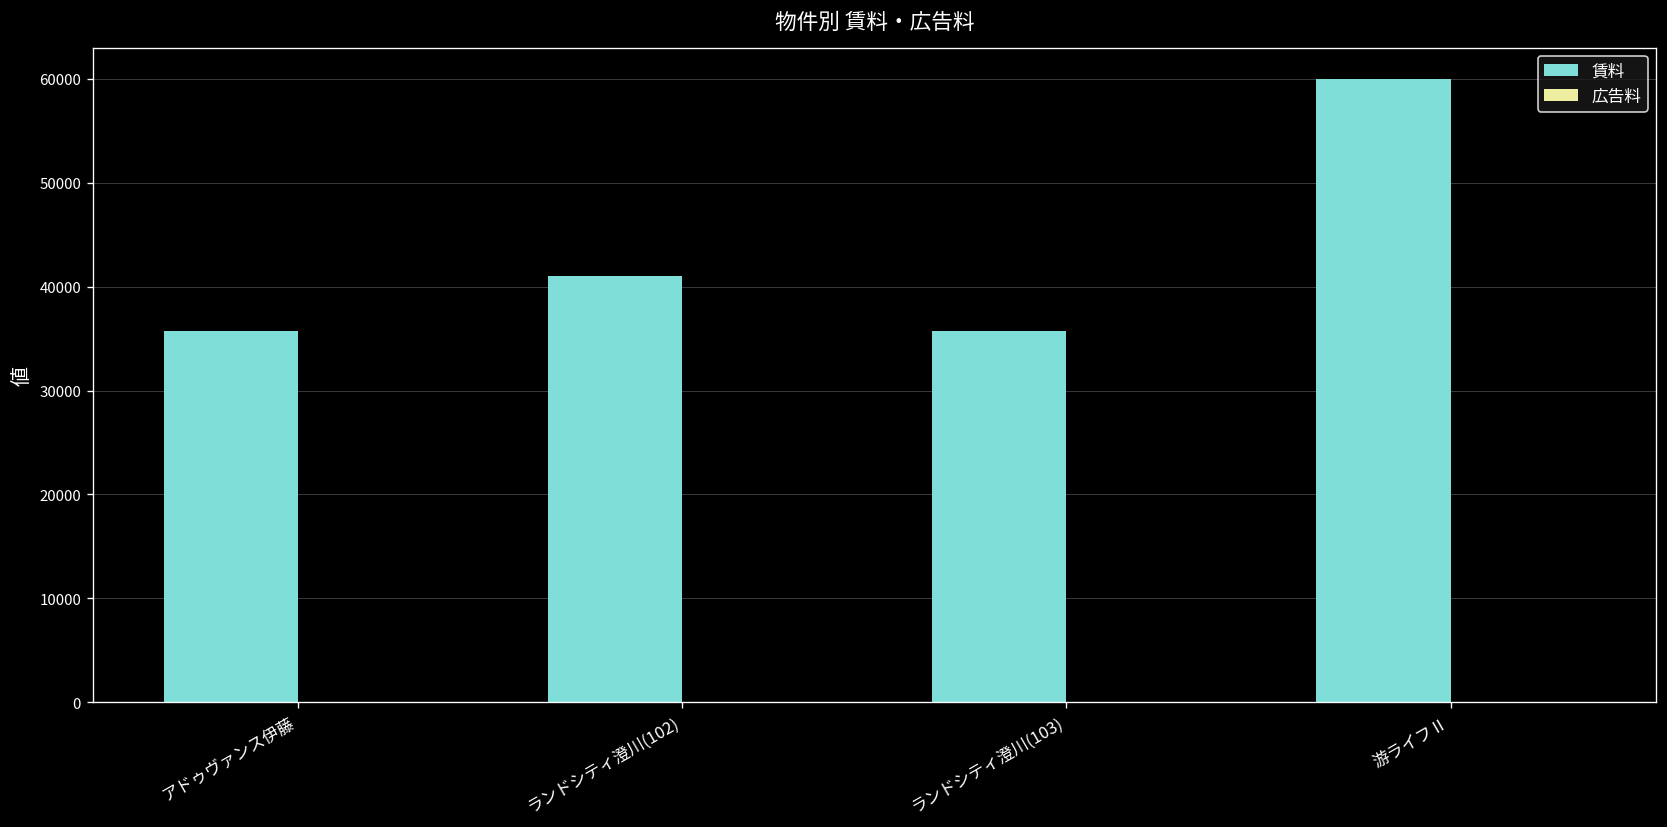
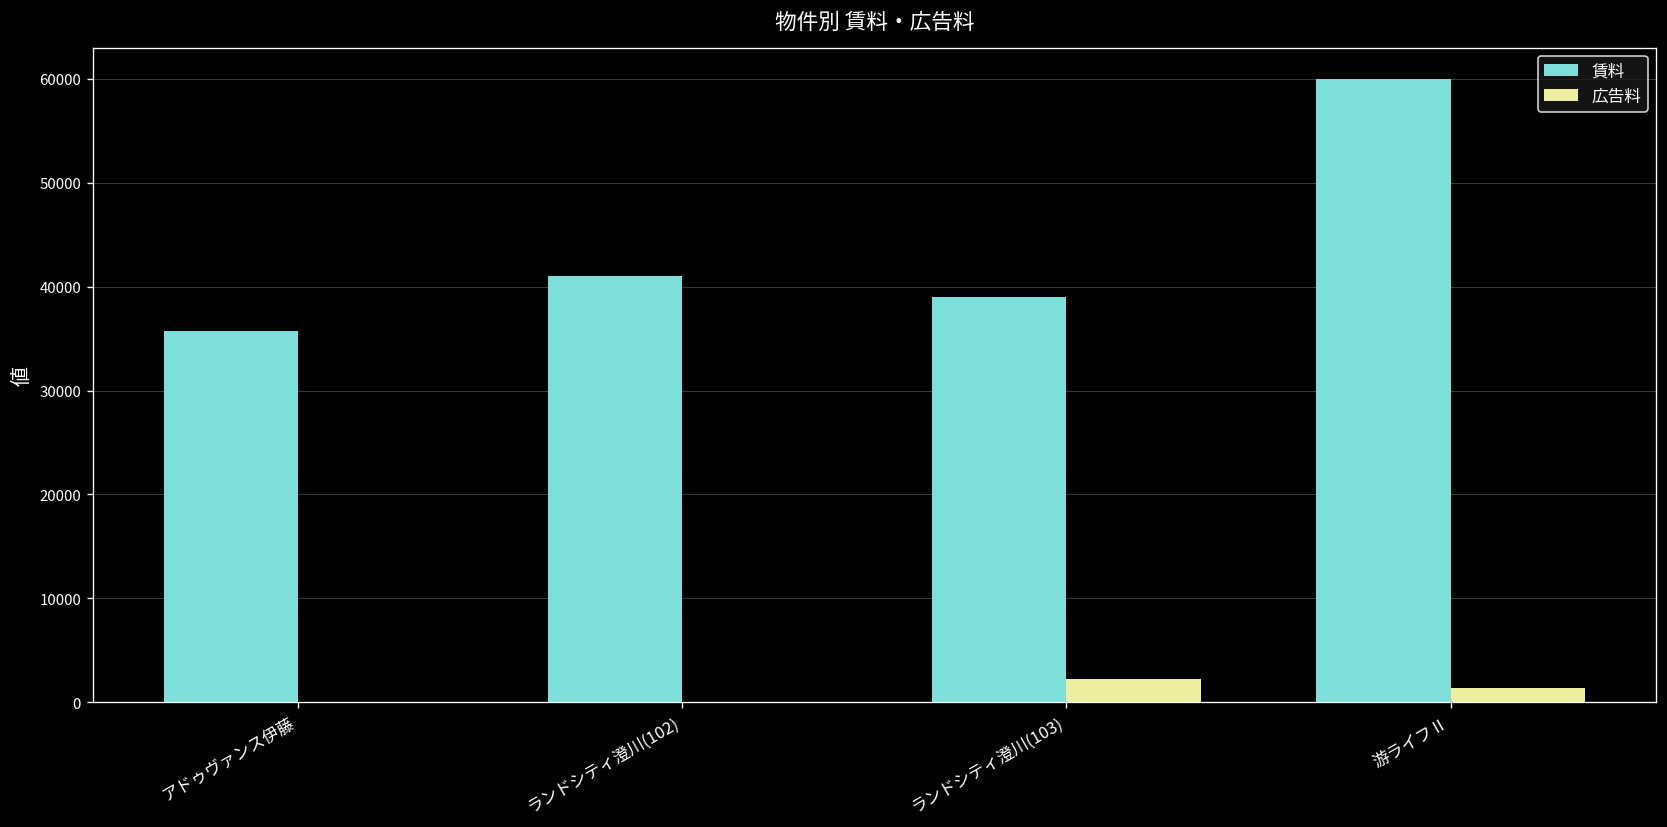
  {
    "賃料": {
      "アドゥヴァンス伊藤": 36000,
      "ランドシティ澄川(102)": 41000,
-     "ランドシティ澄川(103)": 36000,
+     "ランドシティ澄川(103)": 39000,
      "游ライフⅡ": 60000
    },
    "広告料": {
-     "ランドシティ澄川(103)": 0,
-     "游ライフⅡ": 0
+     "ランドシティ澄川(103)": 2000,
+     "游ライフⅡ": 1000
    }
  }
